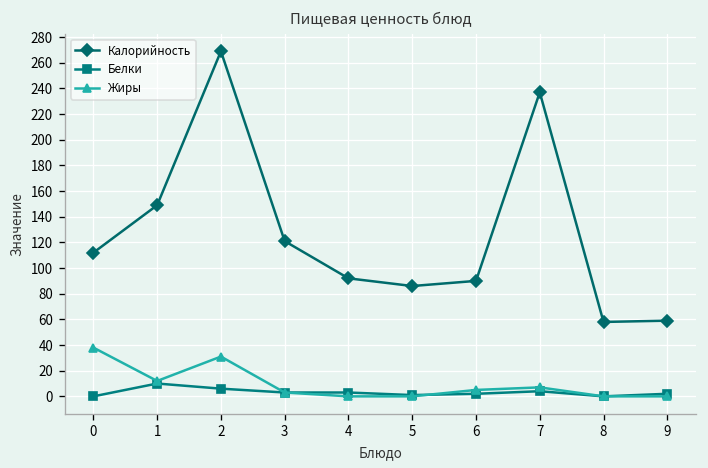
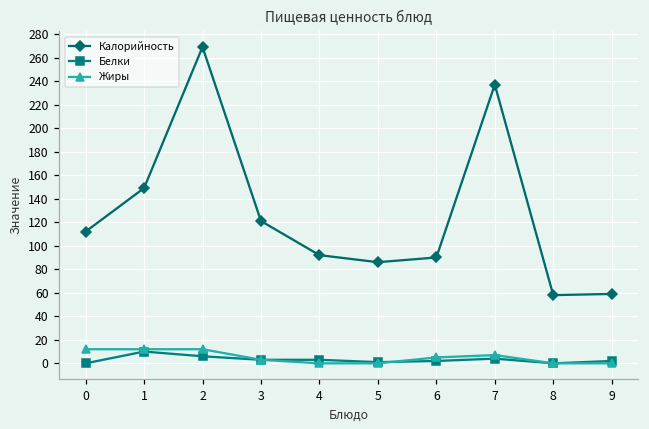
  {
    "Жиры": {
-     "0": 38,
-     "2": 31,
+     "0": 12,
+     "2": 12,
      "4": 0,
      "6": 5,
      "7": 7
    }
  }
